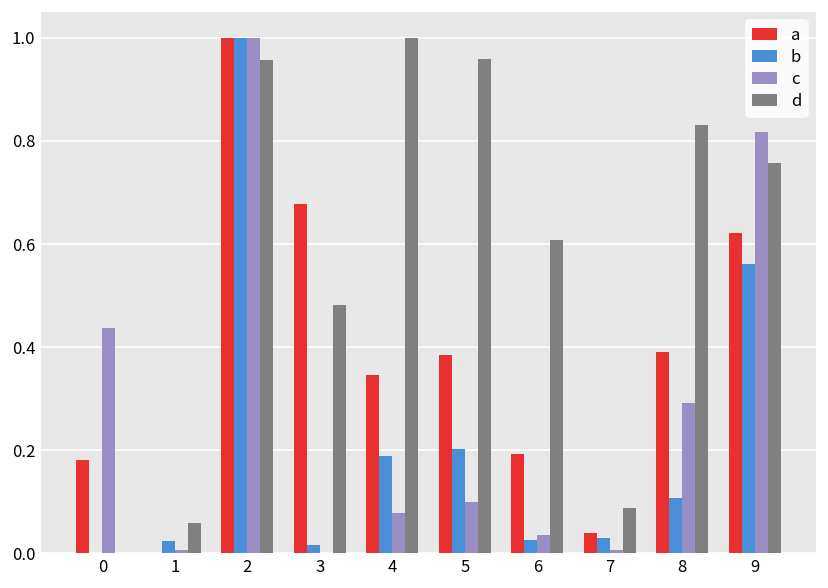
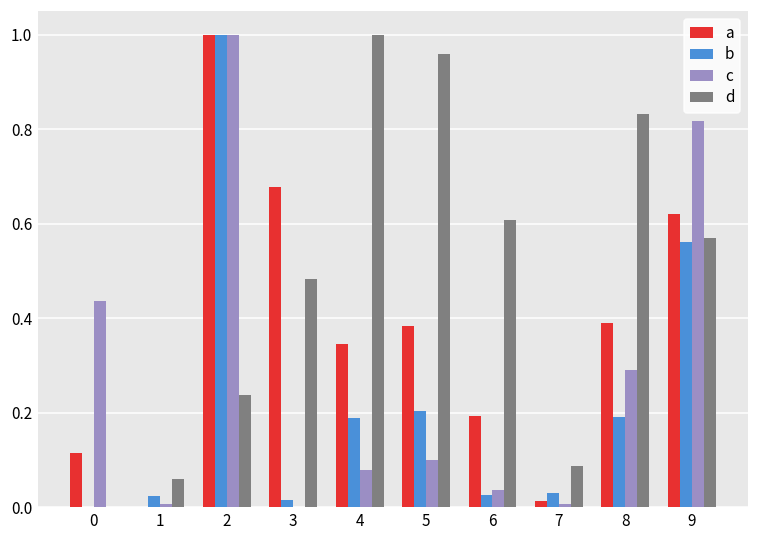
  {
    "a": {
-     "0": 0.18,
+     "0": 0.11,
      "1": 0.00,
      "2": 1.00,
      "3": 0.68,
      "4": 0.35,
      "5": 0.38,
      "6": 0.19,
-     "7": 0.04,
+     "7": 0.01,
      "8": 0.39,
      "9": 0.62
    },
    "b": {
      "0": 0.00,
      "1": 0.02,
      "2": 1.00,
      "3": 0.02,
      "4": 0.19,
      "5": 0.20,
      "6": 0.03,
      "7": 0.03,
-     "8": 0.11,
+     "8": 0.19,
      "9": 0.56
    },
    "c": {
      "0": 0.44,
      "1": 0.01,
      "2": 1.00,
      "3": 0.00,
      "4": 0.08,
      "5": 0.10,
      "6": 0.04,
      "7": 0.01,
      "8": 0.29,
      "9": 0.82
    },
    "d": {
      "0": 0.00,
      "1": 0.06,
-     "2": 0.96,
+     "2": 0.24,
      "3": 0.48,
      "4": 1.00,
      "5": 0.96,
      "6": 0.61,
      "7": 0.09,
      "8": 0.83,
-     "9": 0.76
+     "9": 0.57
    }
  }
